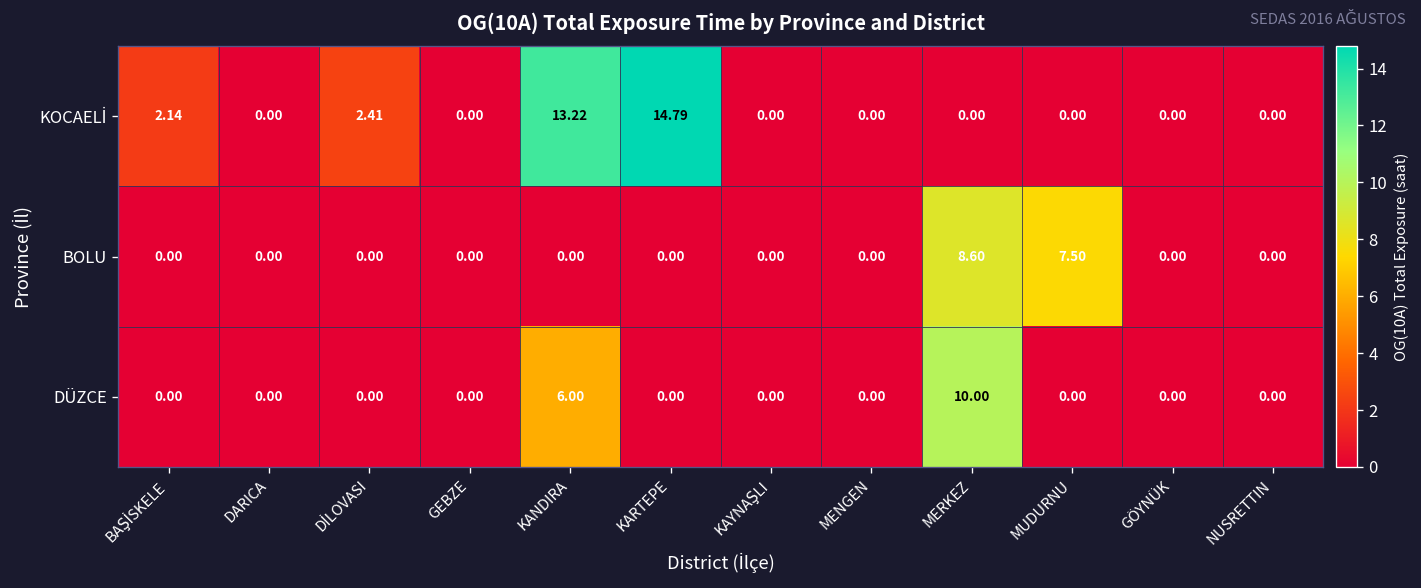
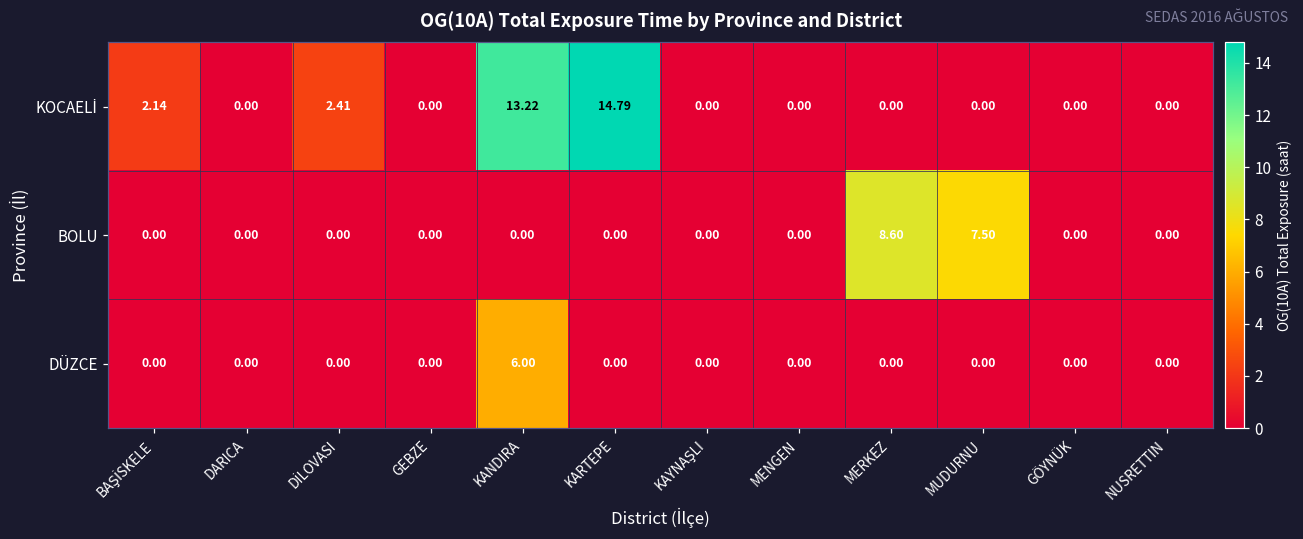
  {
    "KOCAELİ": {
      "BAŞİSKELE": 2.14,
      "DARICA": 0.00,
      "DİLOVASI": 2.41,
      "GEBZE": 0.00,
      "KANDIRA": 13.22,
      "KARTEPE": 14.79,
      "KAYNAŞLI": 0.00,
      "MENGEN": 0.00,
      "MERKEZ": 0.00,
      "MUDURNU": 0.00,
      "GÖYNÜK": 0.00,
      "NUSRETTIN": 0.00
    },
    "BOLU": {
      "BAŞİSKELE": 0.00,
      "DARICA": 0.00,
      "DİLOVASI": 0.00,
      "GEBZE": 0.00,
      "KANDIRA": 0.00,
      "KARTEPE": 0.00,
      "KAYNAŞLI": 0.00,
      "MENGEN": 0.00,
      "MERKEZ": 8.60,
      "MUDURNU": 7.50,
      "GÖYNÜK": 0.00,
      "NUSRETTIN": 0.00
    },
    "DÜZCE": {
      "BAŞİSKELE": 0.00,
      "DARICA": 0.00,
      "DİLOVASI": 0.00,
      "GEBZE": 0.00,
      "KANDIRA": 6.00,
      "KARTEPE": 0.00,
      "KAYNAŞLI": 0.00,
      "MENGEN": 0.00,
-     "MERKEZ": 10.00,
+     "MERKEZ": 0.00,
      "MUDURNU": 0.00,
      "GÖYNÜK": 0.00,
      "NUSRETTIN": 0.00
    }
  }
